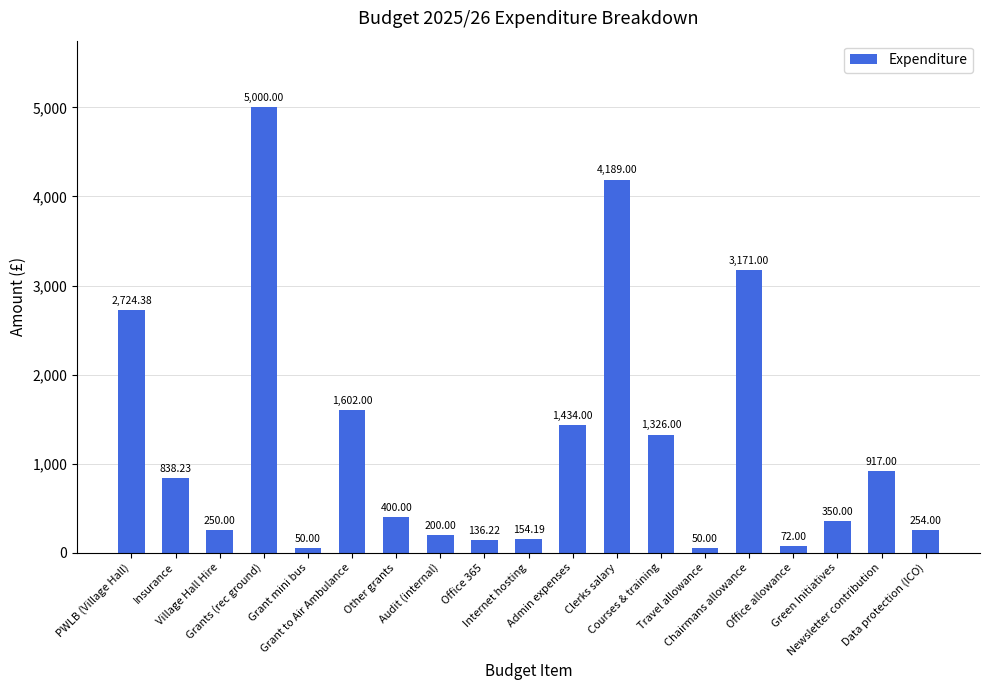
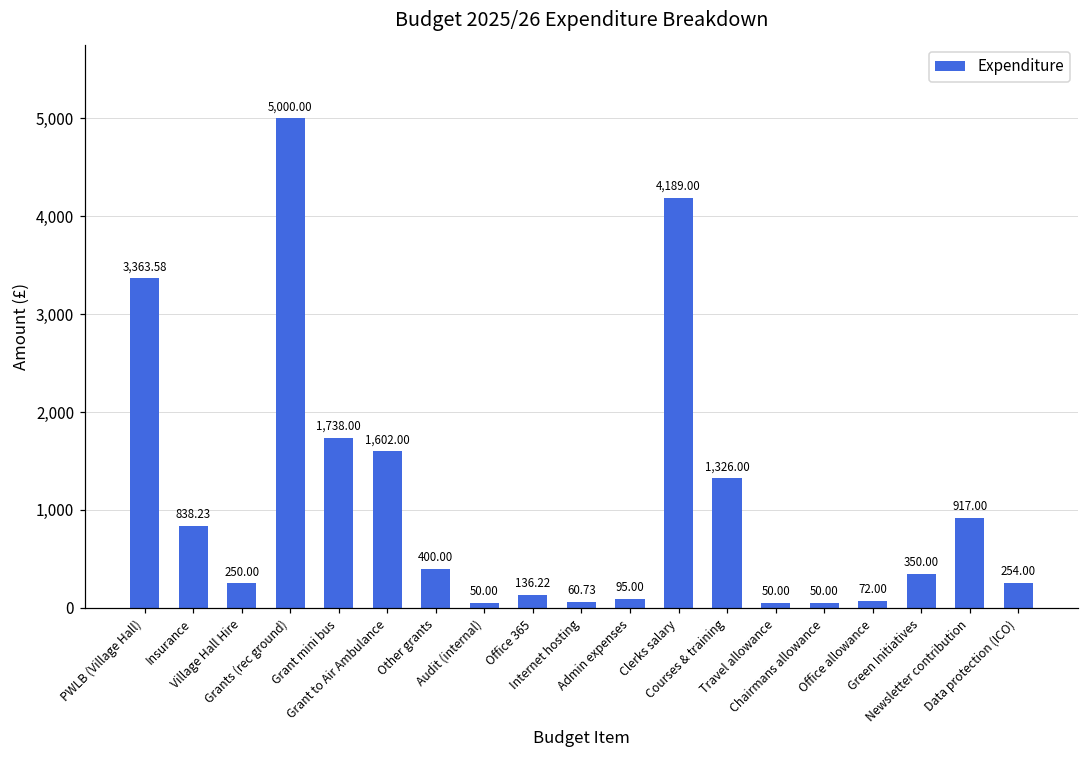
  {
-   "PWLB (Village Hall)": "2,724.38",
+   "PWLB (Village Hall)": "3,363.58",
    "Insurance": "838.23",
    "Village Hall Hire": "250.00",
    "Grants (rec ground)": "5,000.00",
-   "Grant mini bus": "50.00",
+   "Grant mini bus": "1,738.00",
    "Grant to Air Ambulance": "1,602.00",
    "Other grants": "400.00",
-   "Audit (internal)": "200.00",
+   "Audit (internal)": "50.00",
    "Office 365": "136.22",
-   "Internet hosting": "154.19",
-   "Admin expenses": "1,434.00",
+   "Internet hosting": "60.73",
+   "Admin expenses": "95.00",
    "Clerks salary": "4,189.00",
    "Courses & training": "1,326.00",
    "Travel allowance": "50.00",
-   "Chairmans allowance": "3,171.00",
+   "Chairmans allowance": "50.00",
    "Office allowance": "72.00",
    "Green Initiatives": "350.00",
    "Newsletter contribution": "917.00",
    "Data protection (ICO)": "254.00"
  }
